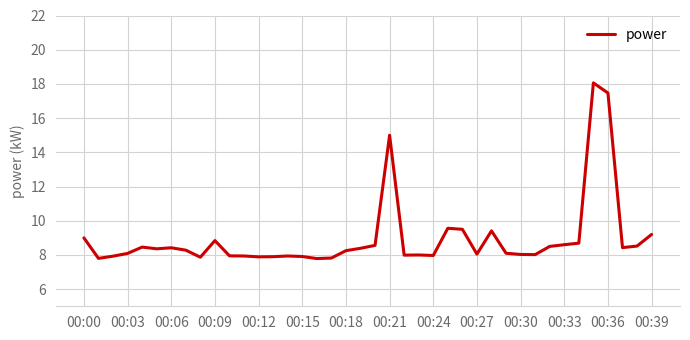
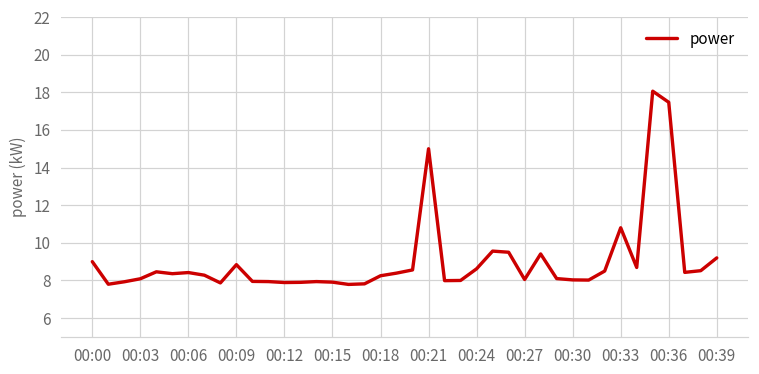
  {
    "00:00": 9.0,
    "00:03": 8.1,
    "00:06": 8.4,
    "00:09": 8.8,
    "00:12": 7.9,
    "00:15": 7.9,
    "00:18": 8.3,
    "00:21": 15.0,
-   "00:24": 8.0,
+   "00:24": 8.6,
    "00:27": 8.1,
    "00:30": 8.0,
-   "00:33": 8.6,
+   "00:33": 10.8,
    "00:36": 17.5,
    "00:39": 9.2
  }
